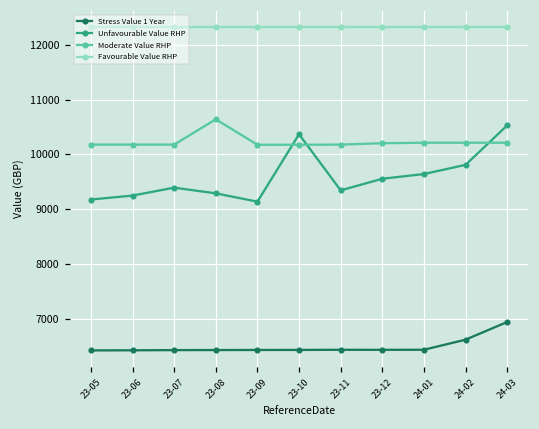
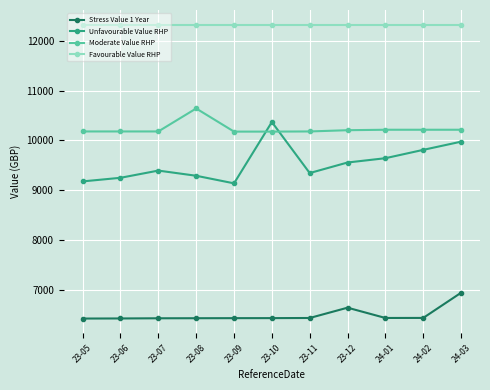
  {
    "Stress Value 1 Year": {
      "23-05": 6400,
      "23-06": 6400,
      "23-07": 6400,
      "23-08": 6400,
      "23-09": 6400,
      "23-10": 6400,
      "23-11": 6400,
-     "23-12": 6400,
+     "23-12": 6700,
      "24-01": 6400,
-     "24-02": 6600,
+     "24-02": 6400,
      "24-03": 6900
    },
    "Unfavourable Value RHP": {
      "23-05": 9200,
      "23-06": 9300,
      "23-07": 9400,
      "23-08": 9300,
      "23-09": 9100,
      "23-10": 10400,
      "23-11": 9300,
      "23-12": 9600,
      "24-01": 9600,
      "24-02": 9800,
-     "24-03": 10500
+     "24-03": 10000
    },
    "Moderate Value RHP": {
      "23-05": 10200,
      "23-06": 10200,
      "23-07": 10200,
      "23-08": 10600,
      "23-09": 10200,
      "23-10": 10200,
      "23-11": 10200,
      "23-12": 10200,
      "24-01": 10200,
      "24-02": 10200,
      "24-03": 10200
    },
    "Favourable Value RHP": {
      "23-08": 12300,
      "23-09": 12300,
      "23-10": 12300,
      "23-11": 12300,
      "23-12": 12300,
      "24-01": 12300,
      "24-02": 12300,
      "24-03": 12300
    }
  }
